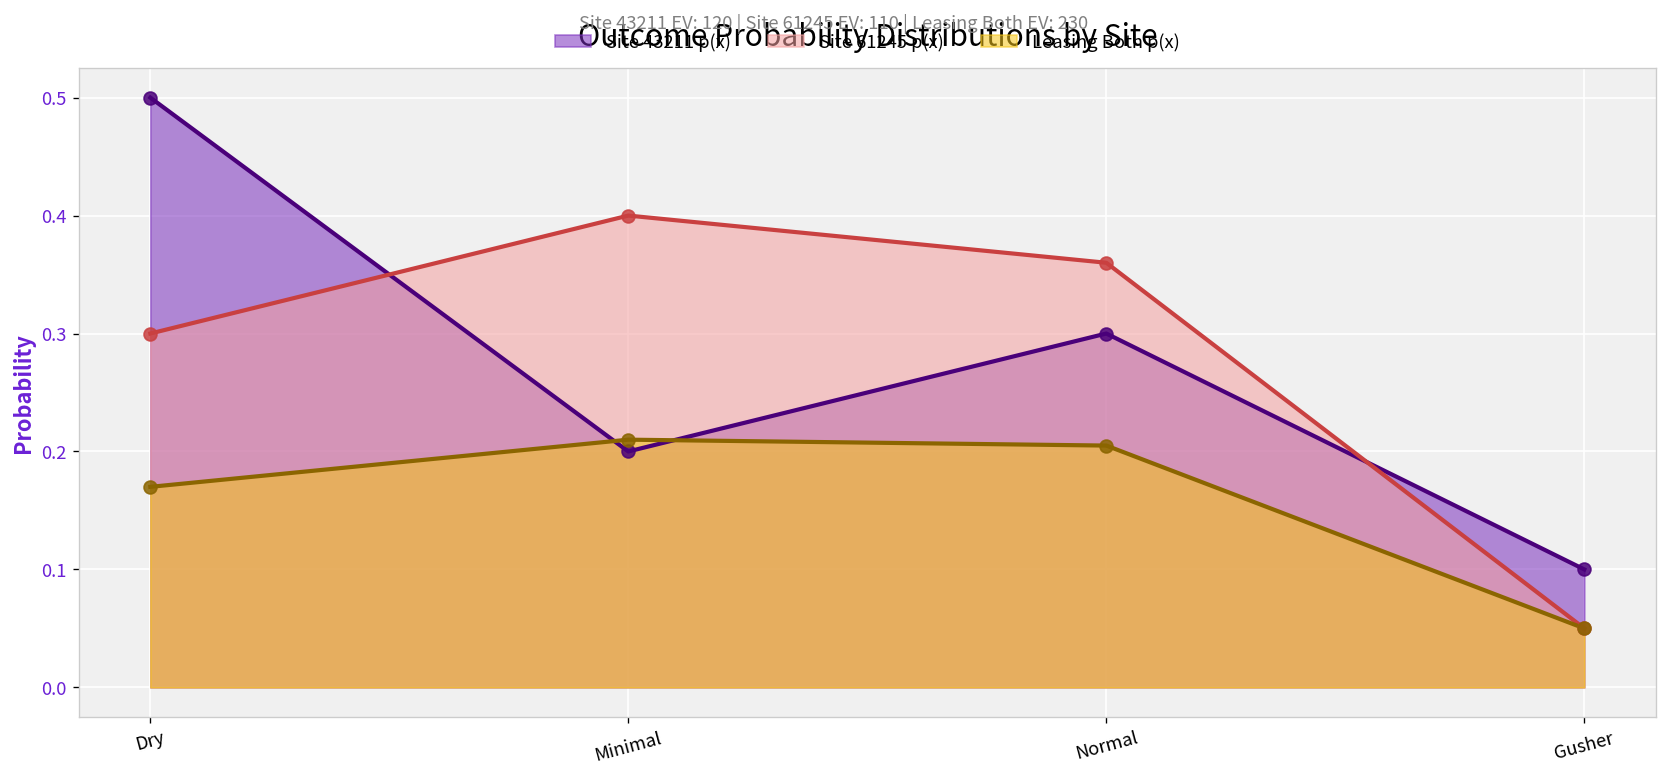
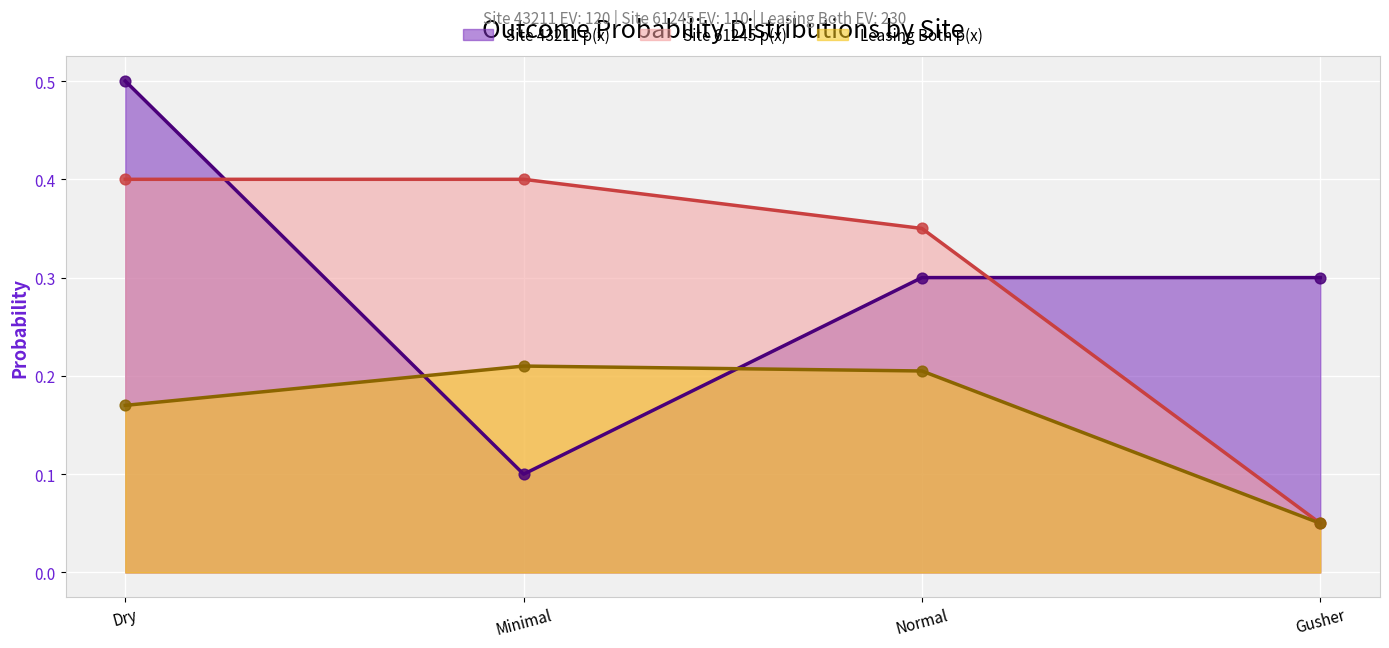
  {
    "Site 43211 p(x)": {
      "Dry": 0.5,
-     "Minimal": 0.2,
+     "Minimal": 0.1,
      "Normal": 0.3,
-     "Gusher": 0.1
+     "Gusher": 0.3
    },
    "Site 61245 p(x)": {
-     "Dry": 0.3,
+     "Dry": 0.4,
      "Minimal": 0.40,
-     "Normal": 0.36
+     "Normal": 0.35
    },
    "Leasing Both p(x)": {
      "Dry": 0.17,
      "Minimal": 0.21,
      "Normal": 0.21
    }
  }
